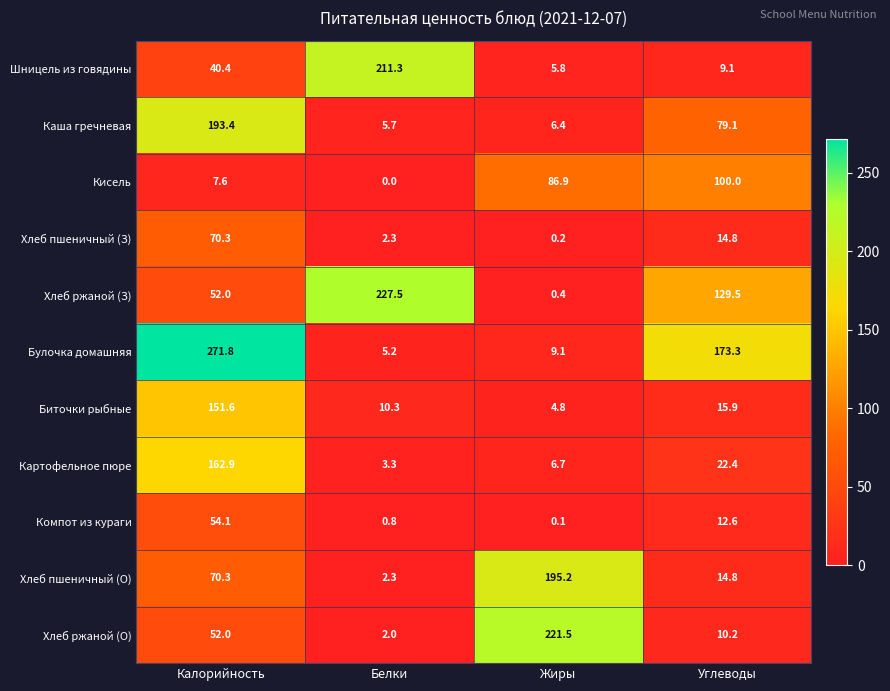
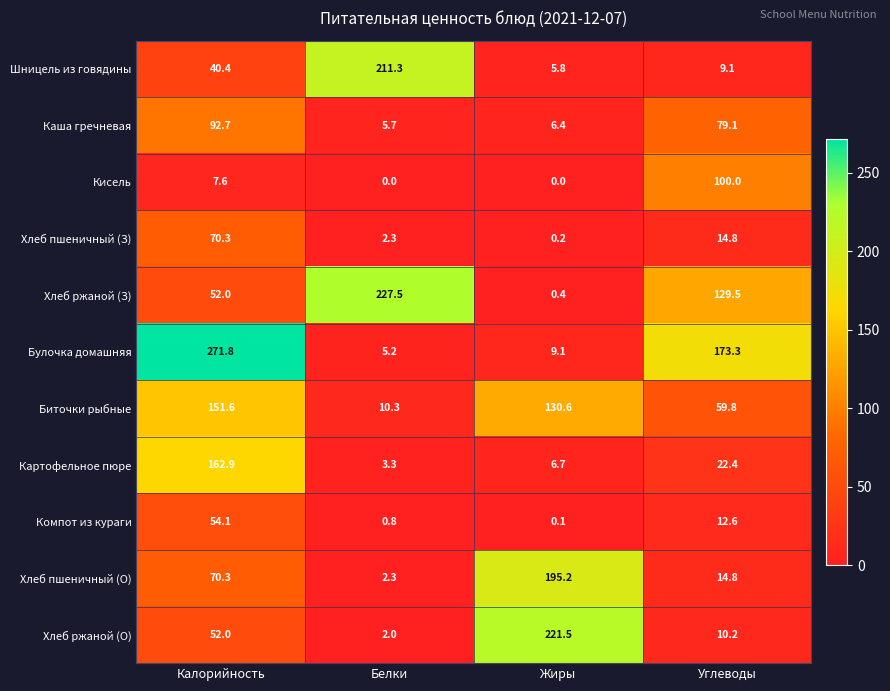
  {
    "Шницель из говядины": {
      "Калорийность": 40.4,
      "Белки": 211.3,
      "Жиры": 5.8,
      "Углеводы": 9.1
    },
    "Каша гречневая": {
-     "Калорийность": 193.4,
+     "Калорийность": 92.7,
      "Белки": 5.7,
      "Жиры": 6.4,
      "Углеводы": 79.1
    },
    "Кисель": {
      "Калорийность": 7.6,
      "Белки": 0.0,
-     "Жиры": 86.9,
+     "Жиры": 0.0,
      "Углеводы": 100.0
    },
    "Хлеб пшеничный (З)": {
      "Калорийность": 70.3,
      "Белки": 2.3,
      "Жиры": 0.2,
      "Углеводы": 14.8
    },
    "Хлеб ржаной (З)": {
      "Калорийность": 52.0,
      "Белки": 227.5,
      "Жиры": 0.4,
      "Углеводы": 129.5
    },
    "Булочка домашняя": {
      "Калорийность": 271.8,
      "Белки": 5.2,
      "Жиры": 9.1,
      "Углеводы": 173.3
    },
    "Биточки рыбные": {
      "Калорийность": 151.6,
      "Белки": 10.3,
-     "Жиры": 4.8,
-     "Углеводы": 15.9
+     "Жиры": 130.6,
+     "Углеводы": 59.8
    },
    "Картофельное пюре": {
      "Калорийность": 162.9,
      "Белки": 3.3,
      "Жиры": 6.7,
      "Углеводы": 22.4
    },
    "Компот из кураги": {
      "Калорийность": 54.1,
      "Белки": 0.8,
      "Жиры": 0.1,
      "Углеводы": 12.6
    },
    "Хлеб пшеничный (О)": {
      "Калорийность": 70.3,
      "Белки": 2.3,
      "Жиры": 195.2,
      "Углеводы": 14.8
    },
    "Хлеб ржаной (О)": {
      "Калорийность": 52.0,
      "Белки": 2.0,
      "Жиры": 221.5,
      "Углеводы": 10.2
    }
  }
